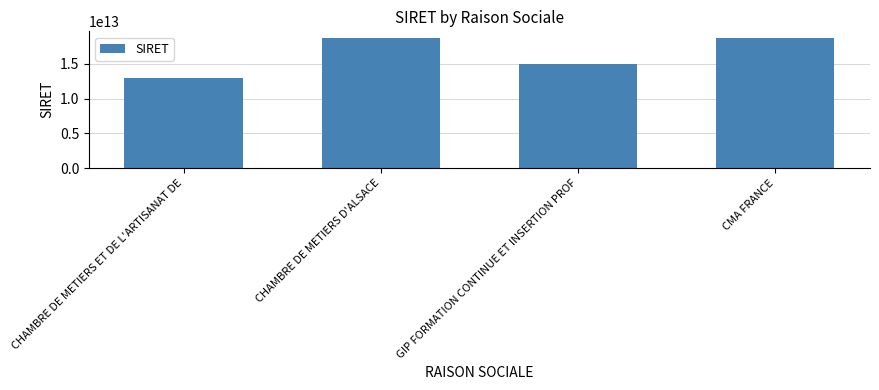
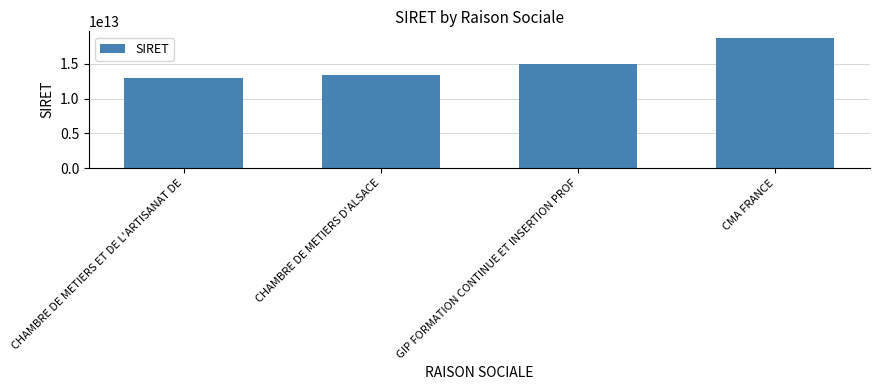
  {
    "CHAMBRE DE METIERS ET DE L'ARTISANAT DE": 13000000000000,
-   "CHAMBRE DE METIERS D'ALSACE": 19000000000000,
+   "CHAMBRE DE METIERS D'ALSACE": 13000000000000,
    "GIP FORMATION CONTINUE ET INSERTION PROF": 15000000000000,
    "CMA FRANCE": 19000000000000
  }
